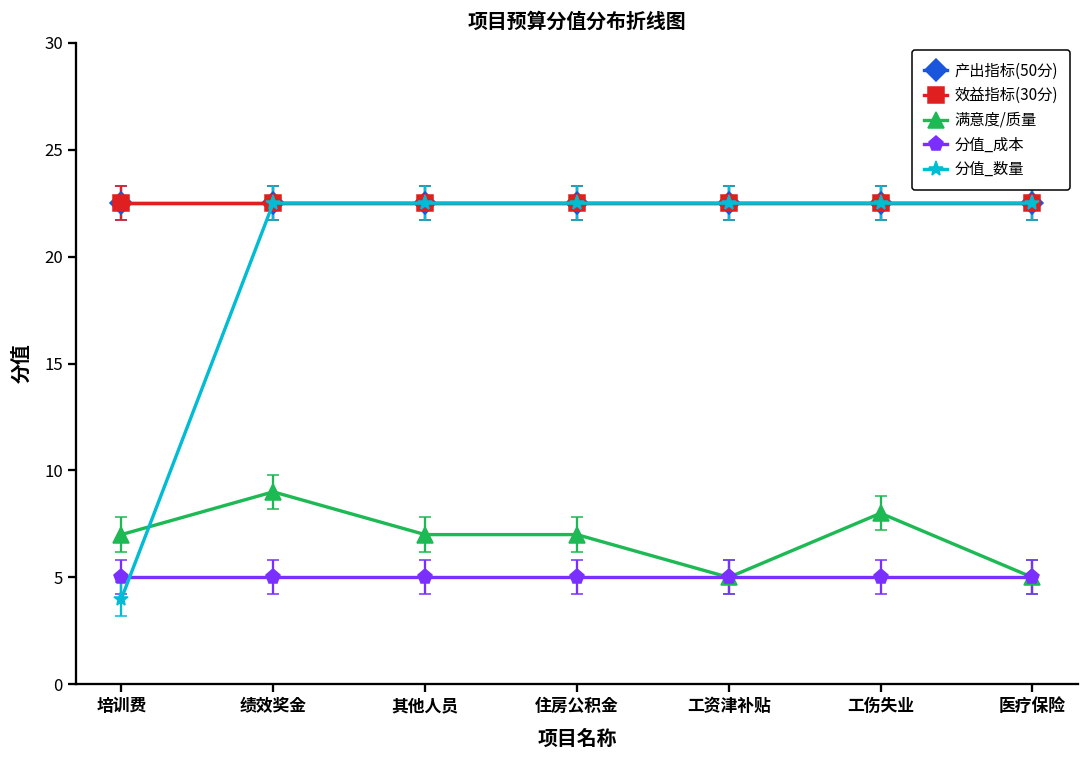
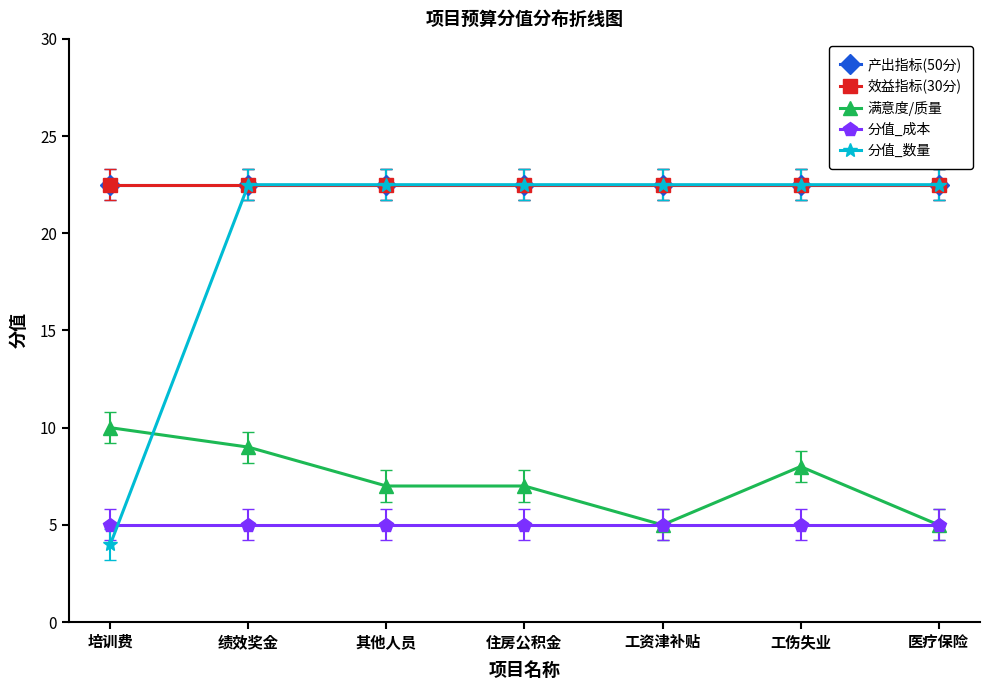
  {
    "效益指标(30分)": {
      "培训费": 22.5
    },
    "满意度/质量": {
-     "培训费": 7,
+     "培训费": 10,
      "绩效奖金": 9,
      "其他人员": 7,
      "住房公积金": 7,
      "工伤失业": 8
    },
    "分值_成本": {
      "培训费": 5,
      "绩效奖金": 5,
      "其他人员": 5,
      "住房公积金": 5,
      "工伤失业": 5
    },
    "分值_数量": {
      "培训费": 4
    }
  }
